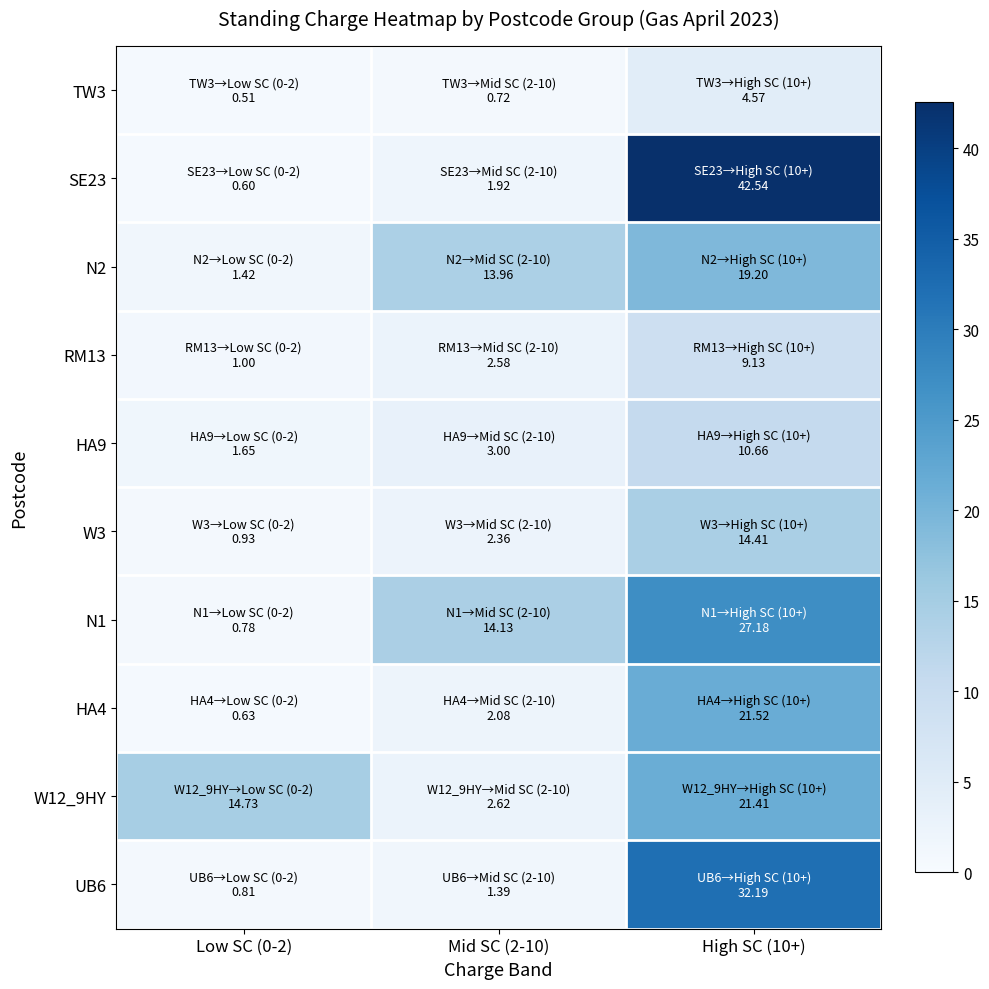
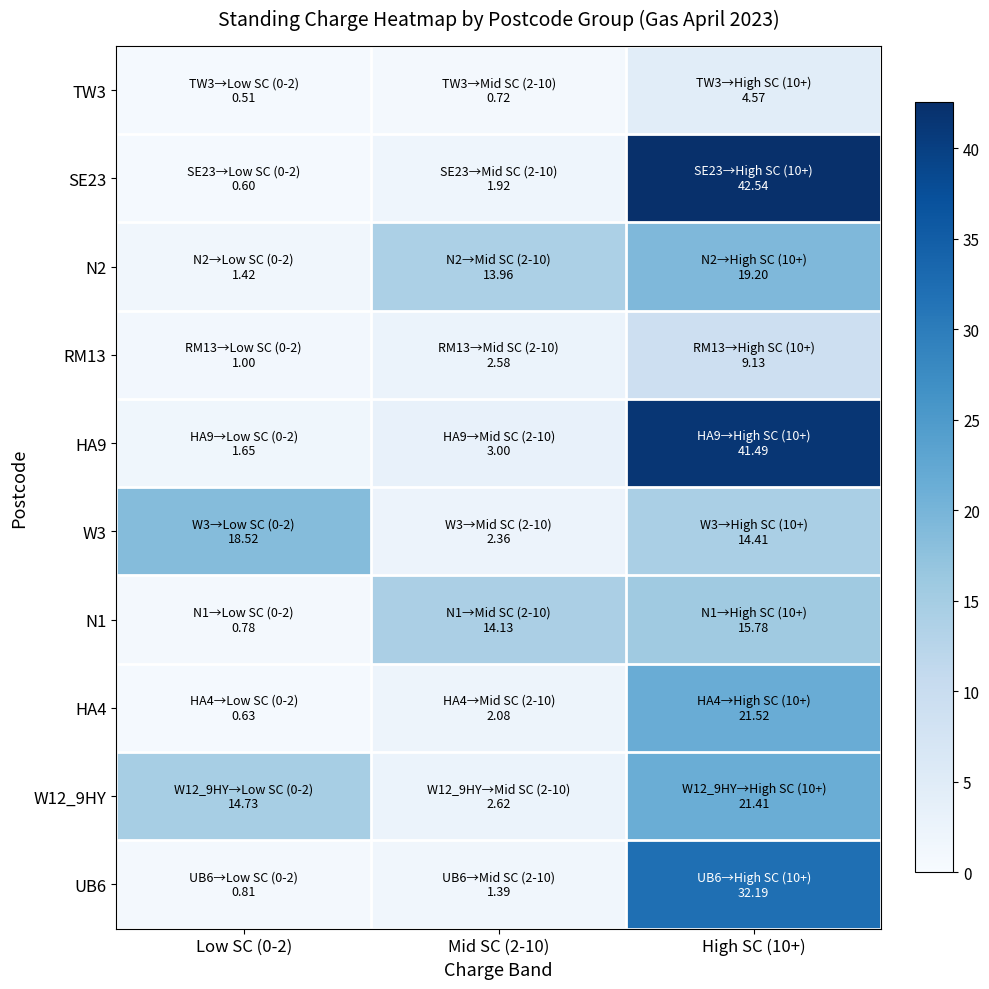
  {
    "HA9": {
-     "High SC (10+)": 10.66
+     "High SC (10+)": 41.49
    },
    "W3": {
-     "Low SC (0-2)": 0.93
+     "Low SC (0-2)": 18.52
    },
    "N1": {
-     "High SC (10+)": 27.18
+     "High SC (10+)": 15.78
    }
  }
